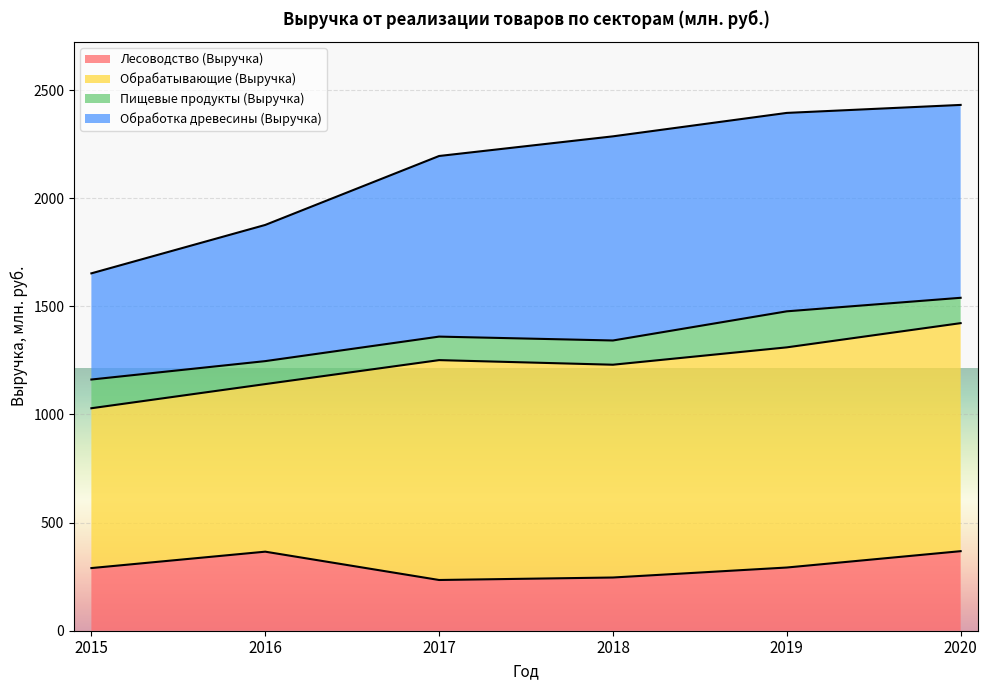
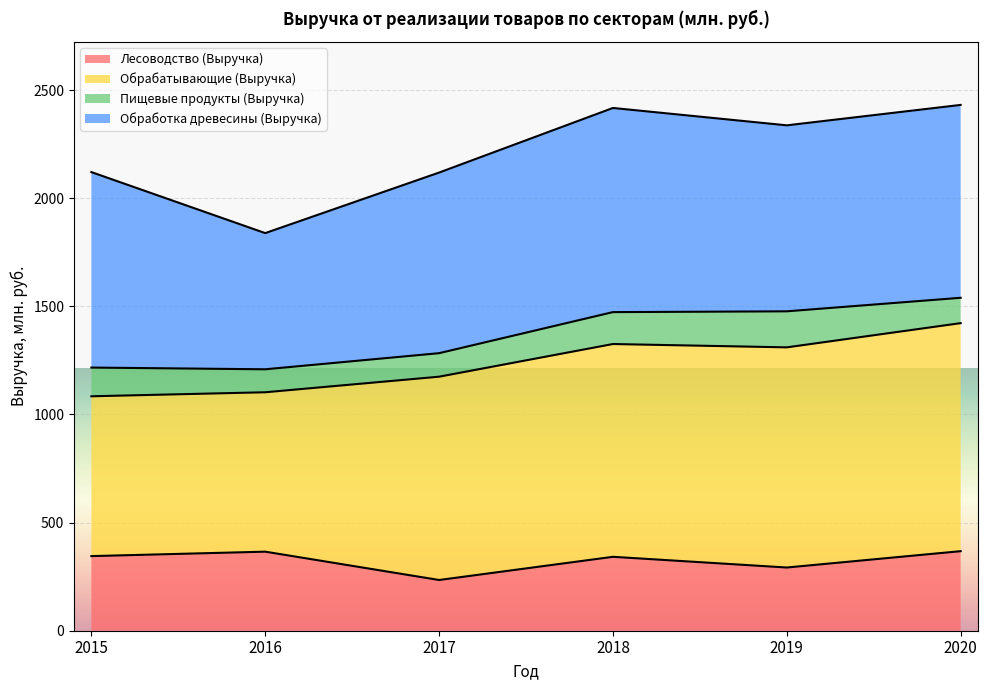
  {
    "Лесоводство (Выручка)": {
-     "2015": 290,
+     "2015": 340,
      "2016": 370,
      "2017": 230,
-     "2018": 250,
+     "2018": 340,
      "2019": 290,
      "2020": 370
    },
    "Обрабатывающие (Выручка)": {
      "2015": 740,
-     "2016": 770,
-     "2017": 1020,
+     "2016": 740,
+     "2017": 940,
      "2018": 980,
      "2019": 1020,
      "2020": 1050
    },
    "Пищевые продукты (Выручка)": {
      "2015": 130,
      "2016": 110,
      "2017": 110,
-     "2018": 110,
+     "2018": 150,
      "2019": 170,
      "2020": 120
    },
    "Обработка древесины (Выручка)": {
-     "2015": 490,
+     "2015": 900,
      "2016": 630,
      "2017": 840,
      "2018": 940,
-     "2019": 920,
+     "2019": 860,
      "2020": 890
    }
  }
